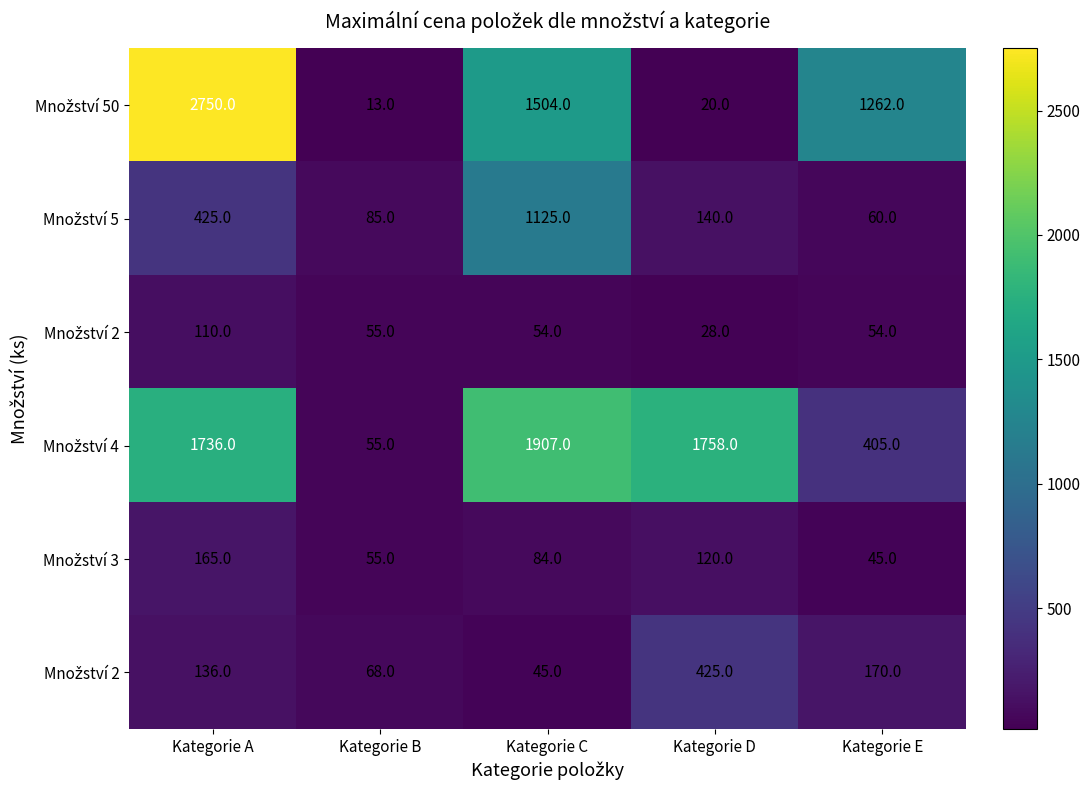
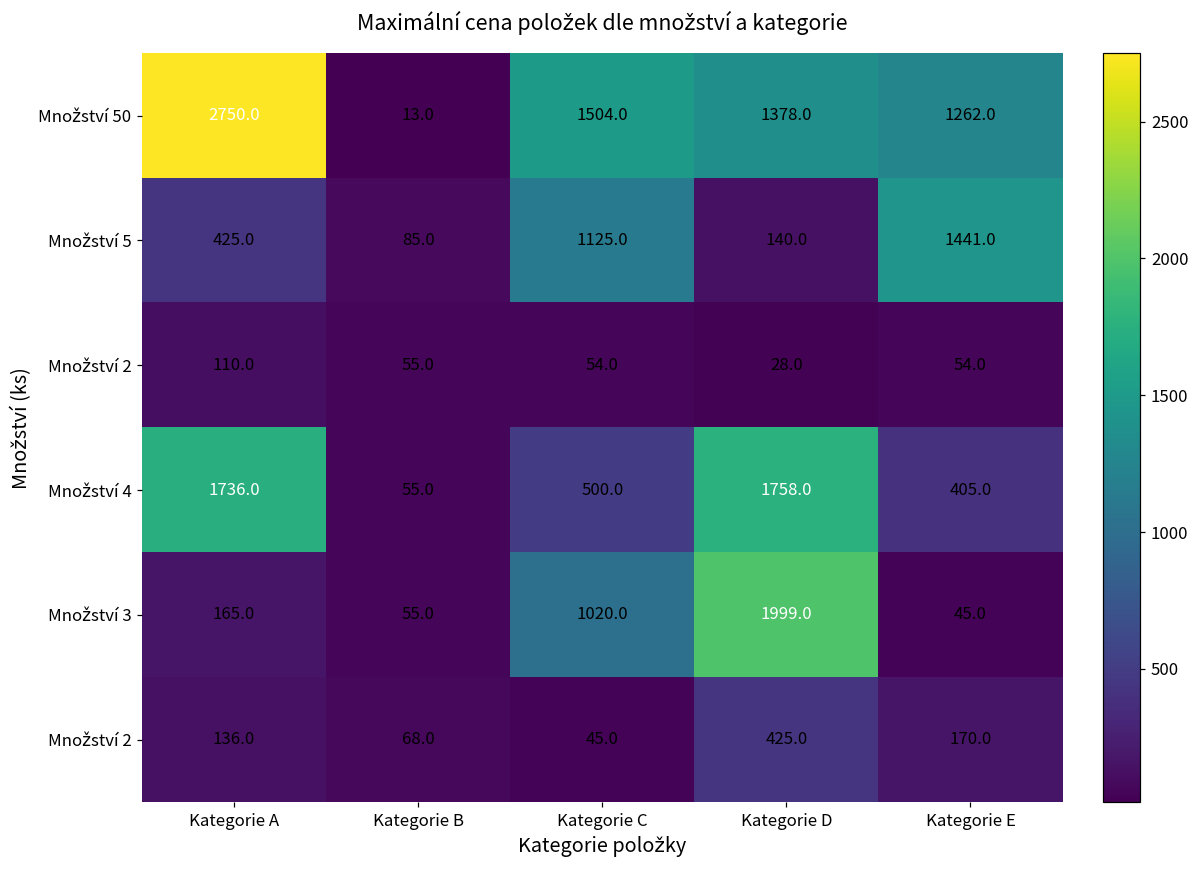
  {
    "Množství 50": {
      "Kategorie A": 2750.0,
      "Kategorie B": 13.0,
      "Kategorie C": 1504.0,
-     "Kategorie D": 20.0,
+     "Kategorie D": 1378.0,
      "Kategorie E": 1262.0
    },
    "Množství 5": {
      "Kategorie A": 425.0,
      "Kategorie B": 85.0,
      "Kategorie C": 1125.0,
      "Kategorie D": 140.0,
-     "Kategorie E": 60.0
+     "Kategorie E": 1441.0
    },
    "Množství 4": {
      "Kategorie A": 1736.0,
      "Kategorie B": 55.0,
-     "Kategorie C": 1907.0,
+     "Kategorie C": 500.0,
      "Kategorie D": 1758.0,
      "Kategorie E": 405.0
    },
    "Množství 3": {
      "Kategorie A": 165.0,
      "Kategorie B": 55.0,
-     "Kategorie C": 84.0,
-     "Kategorie D": 120.0,
+     "Kategorie C": 1020.0,
+     "Kategorie D": 1999.0,
      "Kategorie E": 45.0
    }
  }
